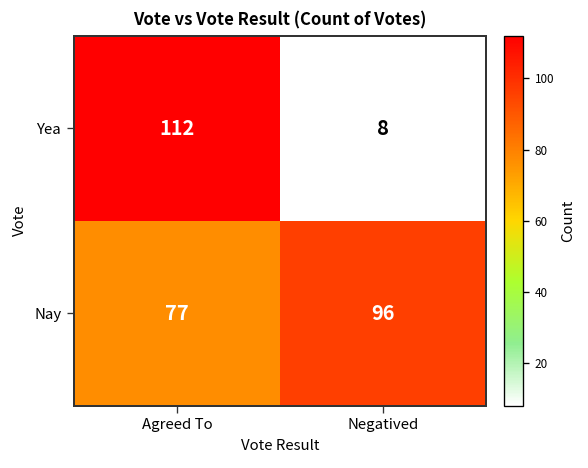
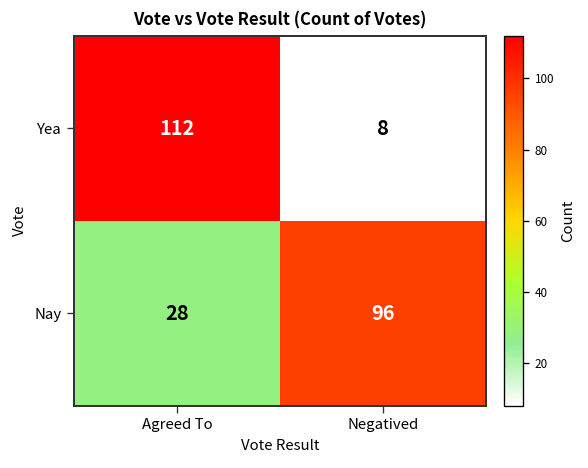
  {
    "Yea": {
      "Agreed To": 112,
      "Negatived": 8
    },
    "Nay": {
-     "Agreed To": 77,
+     "Agreed To": 28,
      "Negatived": 96
    }
  }
